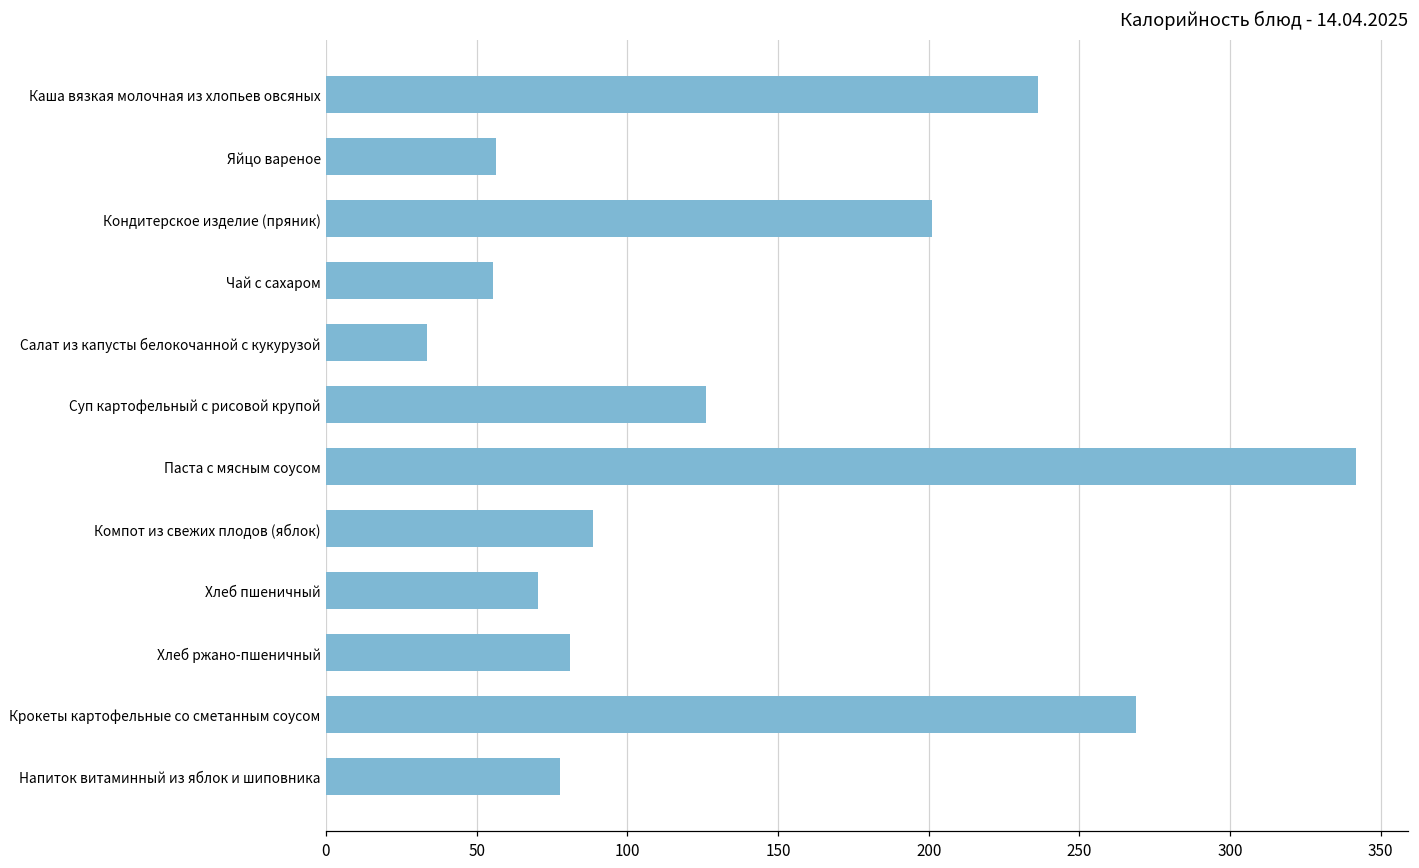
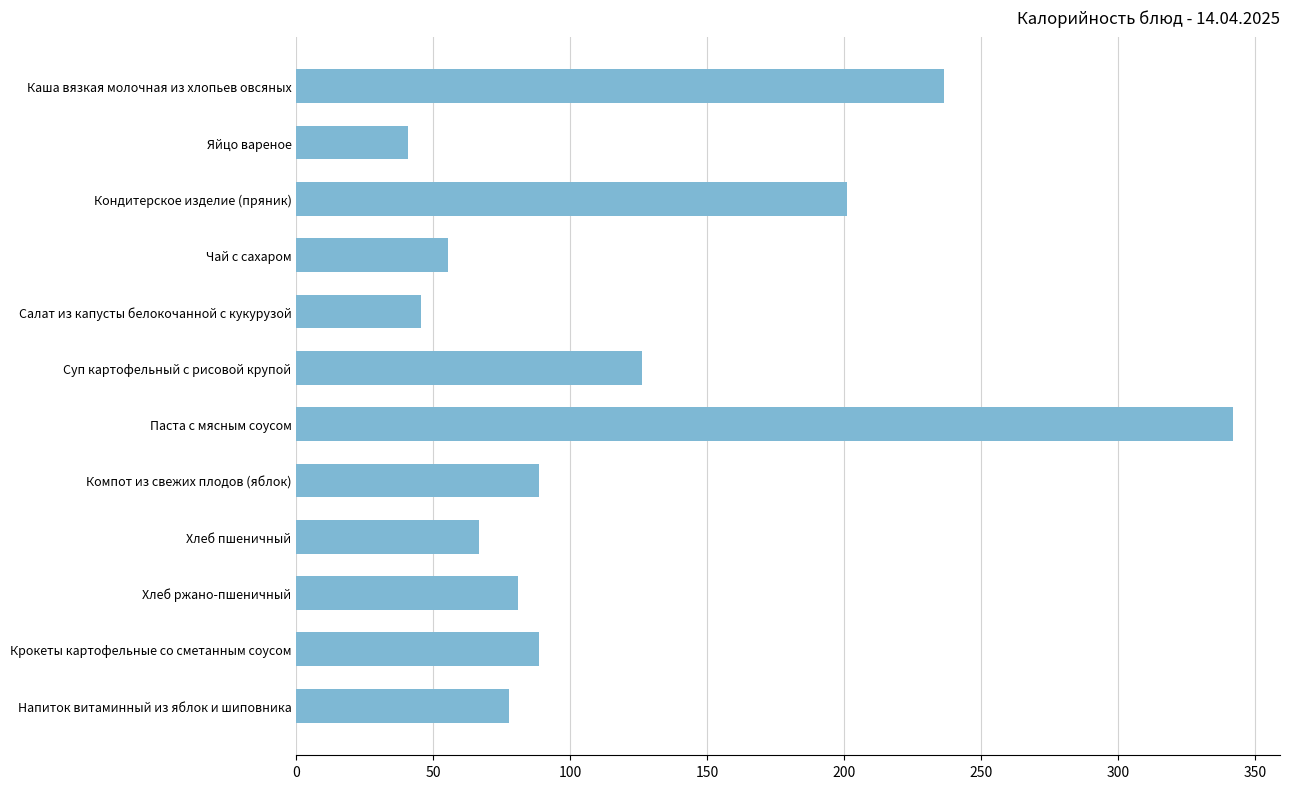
  {
    "Каша вязкая молочная из хлопьев овсяных": 236,
-   "Яйцо вареное": 56,
+   "Яйцо вареное": 41,
    "Кондитерское изделие (пряник)": 201,
    "Чай с сахаром": 55,
-   "Салат из капусты белокочанной с кукурузой": 33,
+   "Салат из капусты белокочанной с кукурузой": 45,
    "Суп картофельный с рисовой крупой": 126,
    "Паста с мясным соусом": 342,
    "Компот из свежих плодов (яблок)": 89,
-   "Хлеб пшеничный": 70,
+   "Хлеб пшеничный": 67,
    "Хлеб ржано-пшеничный": 81,
-   "Крокеты картофельные со сметанным соусом": 269,
+   "Крокеты картофельные со сметанным соусом": 89,
    "Напиток витаминный из яблок и шиповника": 78
  }
